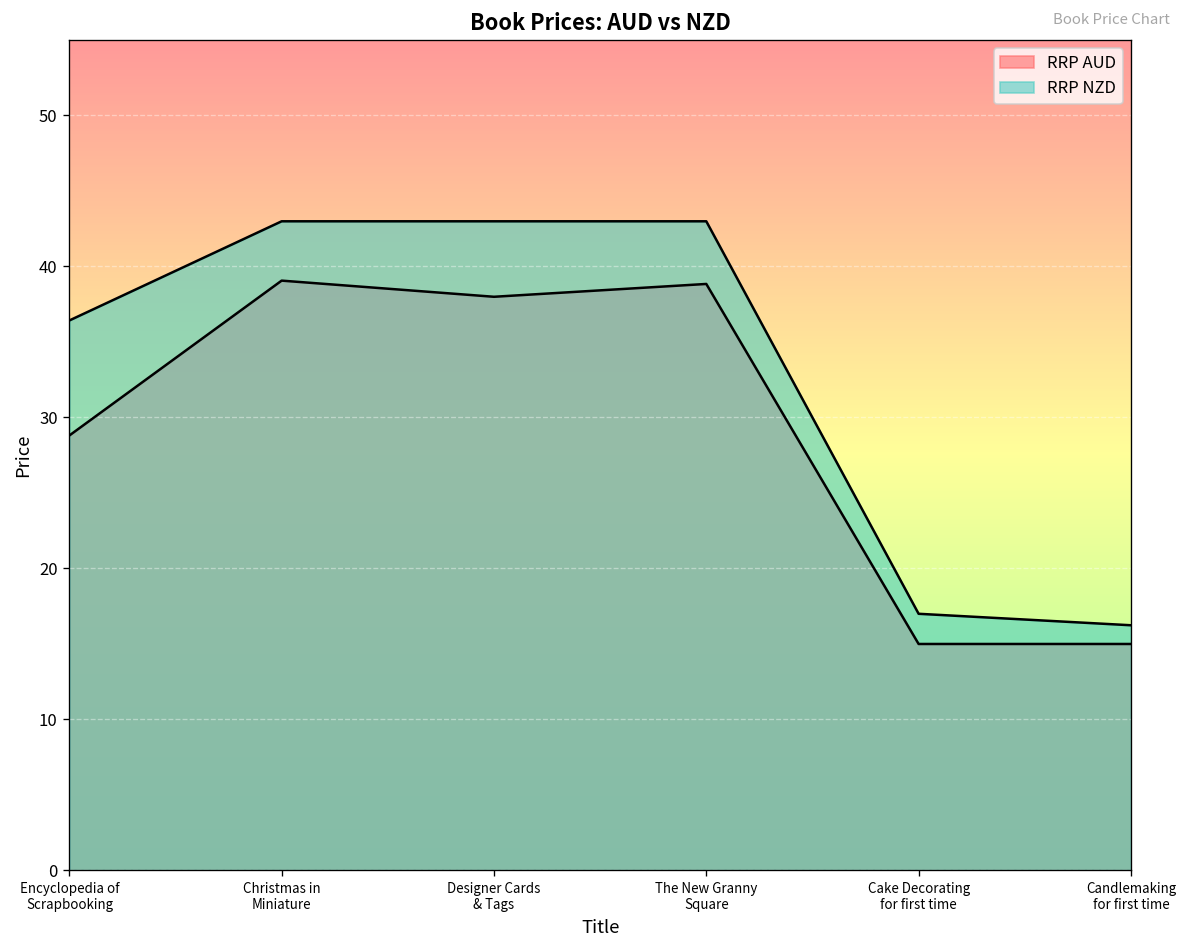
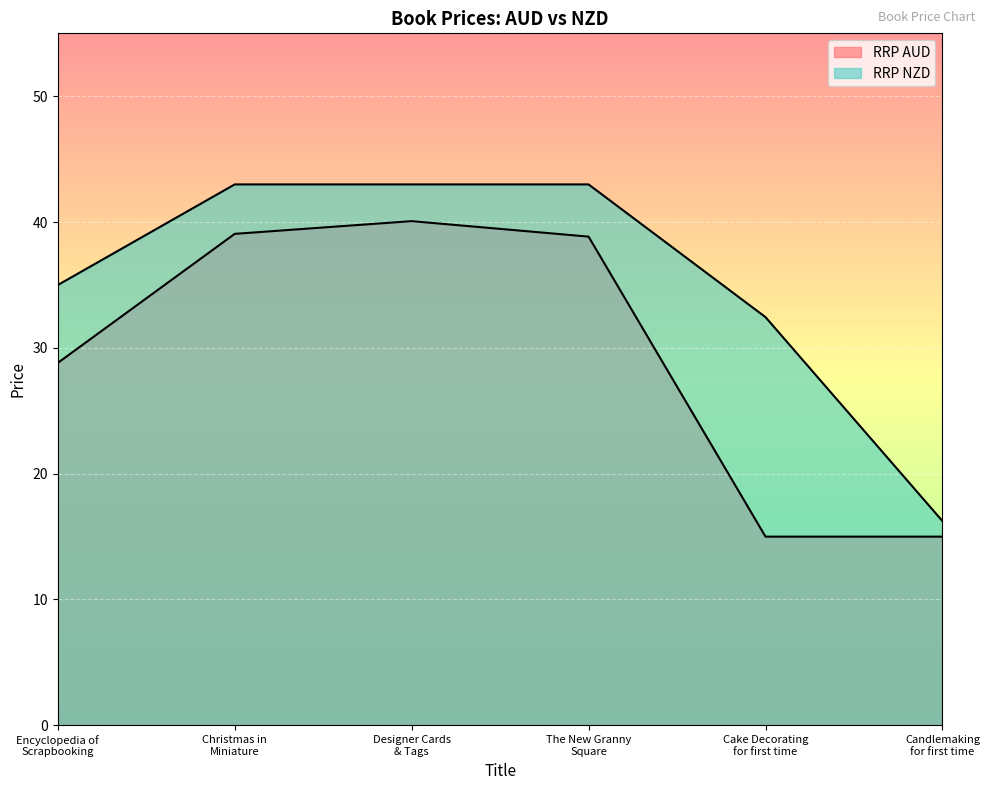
  {
    "RRP AUD": {
      "Encyclopedia of Scrapbooking": 28.8,
      "Christmas in Miniature": 39.1,
-     "Designer Cards & Tags": 38.0,
+     "Designer Cards & Tags": 40.1,
      "The New Granny Square": 38.8,
      "Cake Decorating for first time": 15.0,
      "Candlemaking for first time": 15.0
    },
    "RRP NZD": {
-     "Encyclopedia of Scrapbooking": 36.4,
+     "Encyclopedia of Scrapbooking": 35.0,
      "Christmas in Miniature": 43.0,
      "Designer Cards & Tags": 43.0,
      "The New Granny Square": 43.0,
-     "Cake Decorating for first time": 17.0,
+     "Cake Decorating for first time": 32.4,
      "Candlemaking for first time": 16.2
    }
  }
